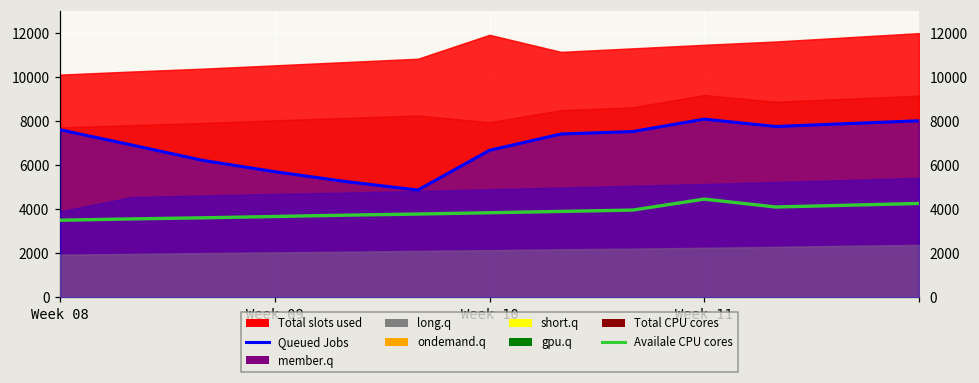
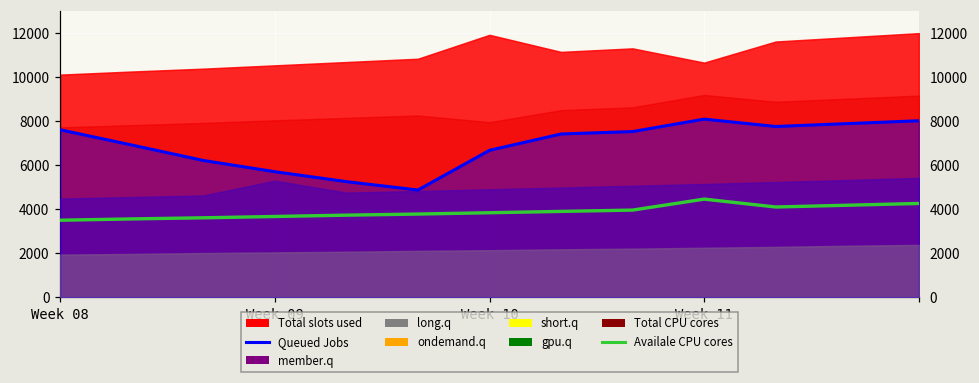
  {
    "Total slots used": {
      "Week 08": 10100,
      "Week 09": 10500,
      "Week 10": 11900,
-     "Week 11": 11500
+     "Week 11": 10600
    },
    "Availale CPU cores": {
      "Week 08": 3500,
      "Week 09": 3700,
      "Week 10": 3800,
      "Week 11": 4500
    },
    "Total CPU cores": {
      "Week 09": 8000,
      "Week 10": 7900,
      "Week 11": 9200
    },
    "Queued Jobs": {
      "Week 09": 5700,
      "Week 10": 6700,
      "Week 11": 8100
    },
    "member.q": {
-     "Week 08": 3900,
-     "Week 09": 4700,
+     "Week 08": 4500,
+     "Week 09": 5300,
      "Week 10": 4900,
      "Week 11": 5100
    }
  }
